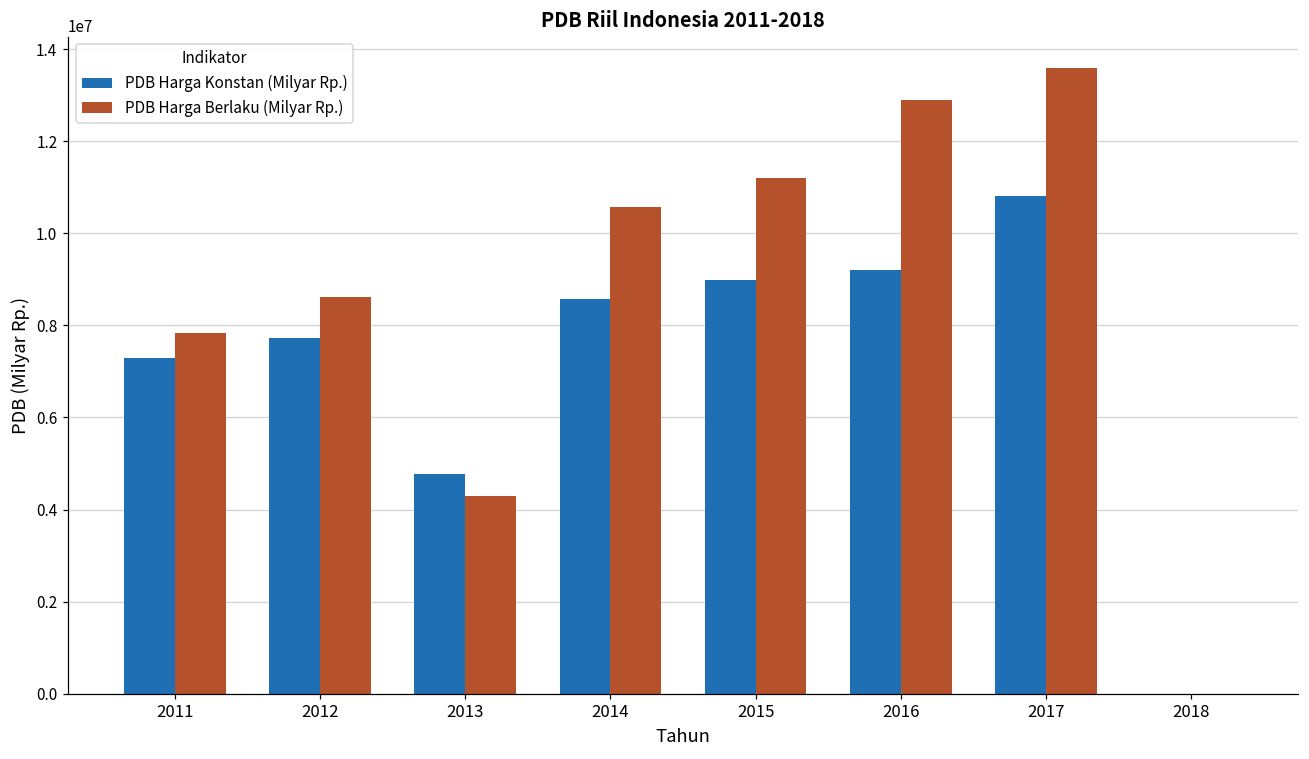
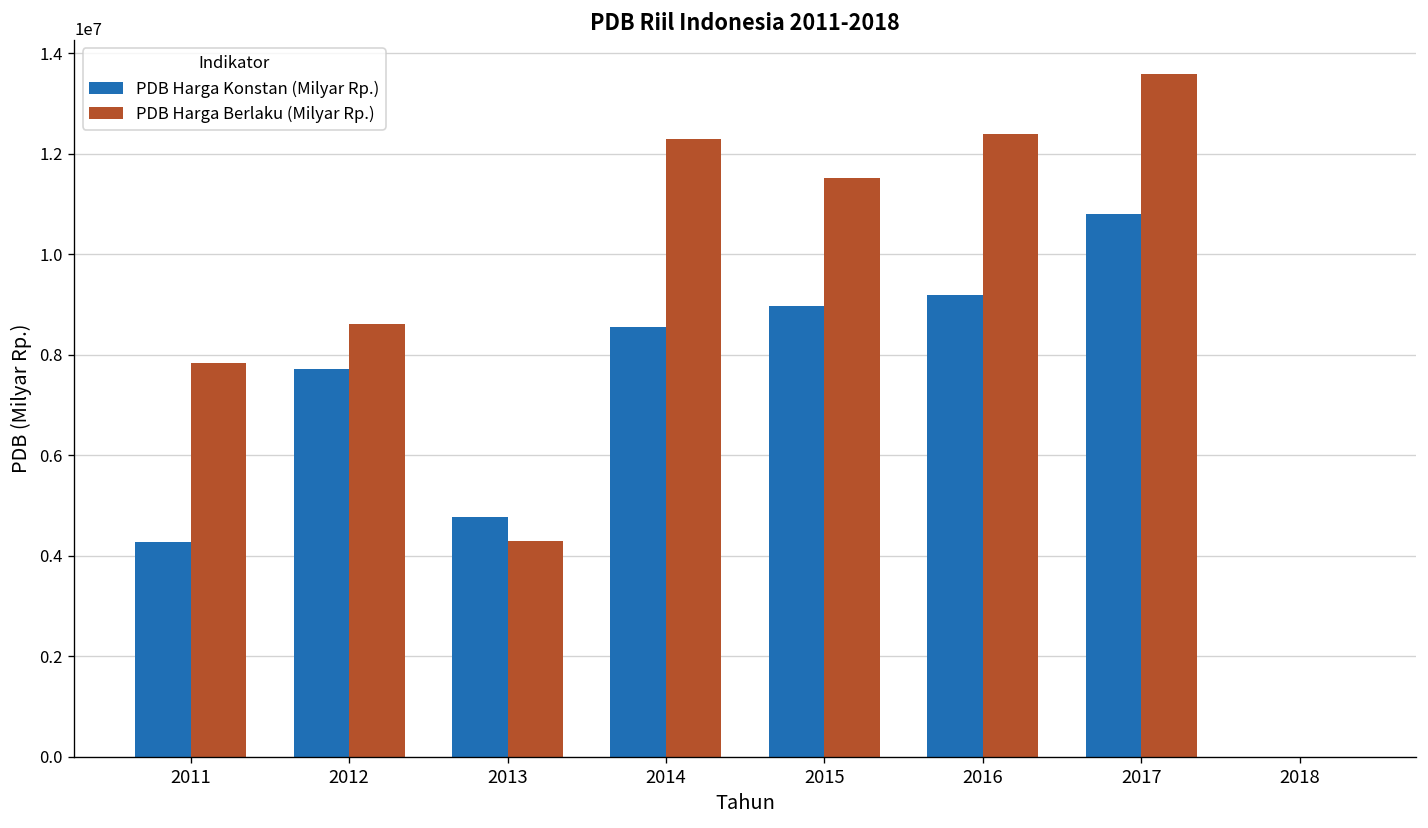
  {
    "PDB Harga Konstan (Milyar Rp.)": {
-     "2011": 7300000,
+     "2011": 4300000,
      "2012": 7700000,
      "2013": 4800000,
      "2014": 8600000,
      "2015": 9000000,
      "2016": 9200000,
      "2017": 10800000,
      "2018": 0
    },
    "PDB Harga Berlaku (Milyar Rp.)": {
      "2011": 7800000,
      "2012": 8600000,
      "2013": 4300000,
-     "2014": 10600000,
-     "2015": 11200000,
-     "2016": 12900000,
+     "2014": 12300000,
+     "2015": 11500000,
+     "2016": 12400000,
      "2017": 13600000,
      "2018": 0
    }
  }
